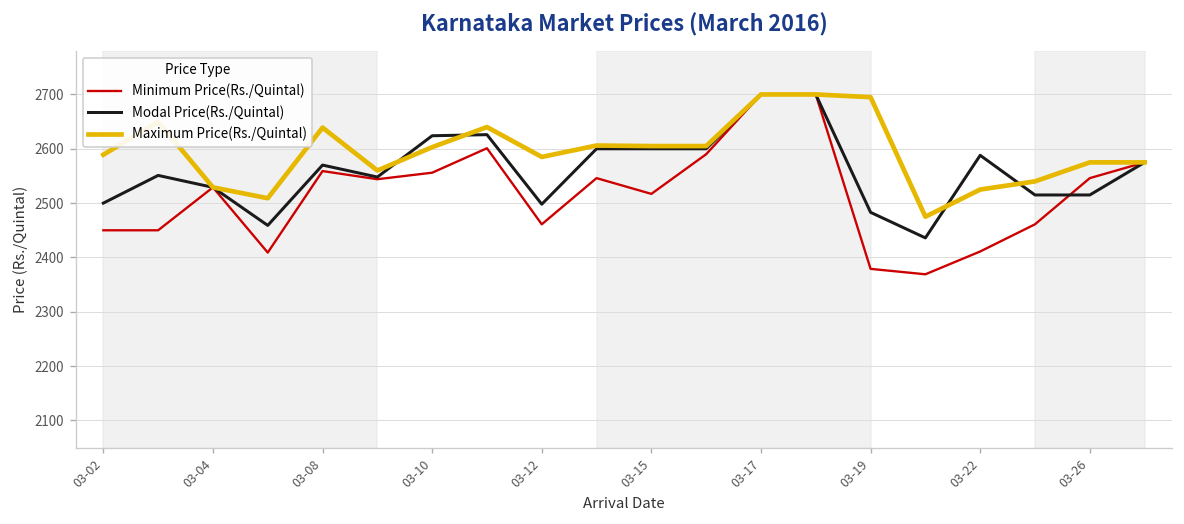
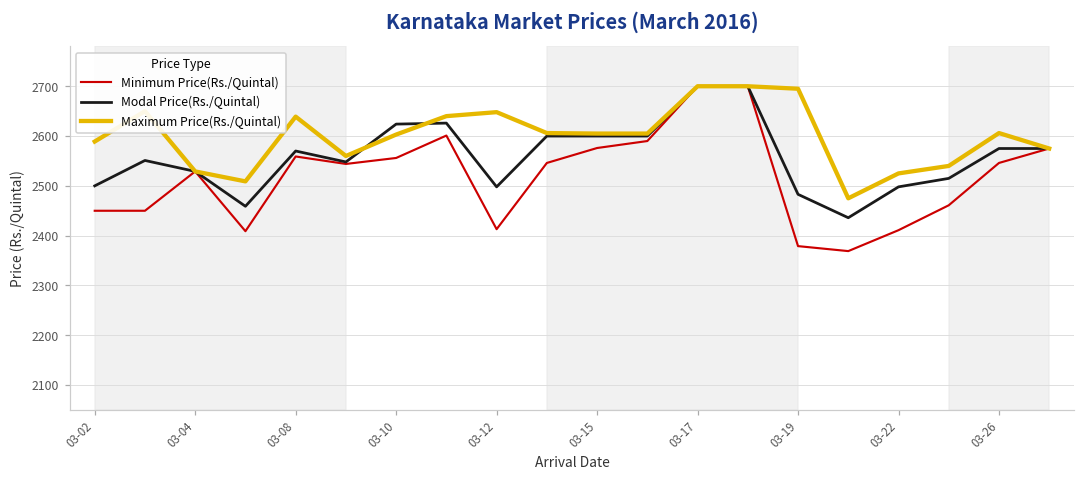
  {
    "Minimum Price(Rs./Quintal)": {
      "03-02": 2450,
      "03-08": 2560,
      "03-10": 2560,
-     "03-12": 2460,
-     "03-15": 2520,
+     "03-12": 2410,
+     "03-15": 2580,
      "03-19": 2380,
      "03-22": 2410,
      "03-26": 2550
    },
    "Modal Price(Rs./Quintal)": {
      "03-02": 2500,
      "03-08": 2570,
      "03-10": 2620,
      "03-12": 2500,
      "03-19": 2480,
-     "03-22": 2590,
-     "03-26": 2520
+     "03-22": 2500,
+     "03-26": 2580
    },
    "Maximum Price(Rs./Quintal)": {
      "03-02": 2590,
      "03-08": 2640,
      "03-10": 2600,
-     "03-12": 2590,
+     "03-12": 2650,
      "03-19": 2700,
      "03-22": 2530,
-     "03-26": 2580
+     "03-26": 2610
    }
  }
